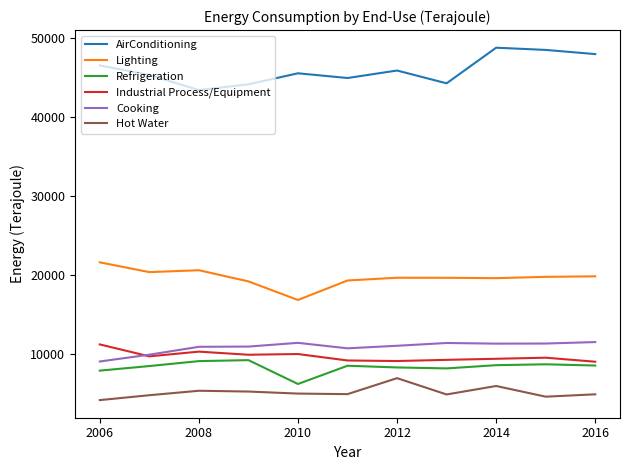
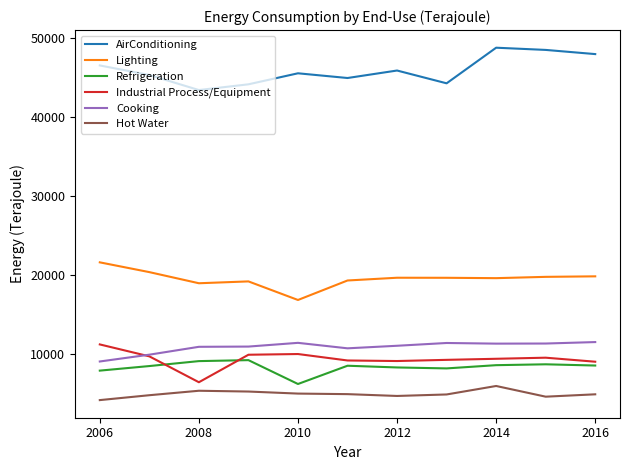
  {
    "AirConditioning": {
      "2010": 46000,
      "2012": 46000,
      "2014": 49000,
      "2016": 48000
    },
    "Lighting": {
      "2006": 22000,
-     "2008": 21000,
+     "2008": 19000,
      "2010": 17000,
      "2012": 20000,
      "2014": 20000,
      "2016": 20000
    },
    "Refrigeration": {
      "2006": 8000,
      "2008": 9000,
      "2010": 6000,
      "2012": 8000,
      "2014": 9000,
      "2016": 9000
    },
    "Industrial Process/Equipment": {
      "2006": 11000,
-     "2008": 10000,
+     "2008": 6000,
      "2010": 10000,
      "2012": 9000,
      "2014": 9000,
      "2016": 9000
    },
    "Cooking": {
      "2006": 9000,
      "2008": 11000,
      "2010": 11000,
      "2012": 11000,
      "2014": 11000,
      "2016": 12000
    },
    "Hot Water": {
      "2006": 4000,
      "2008": 5000,
      "2010": 5000,
-     "2012": 7000,
+     "2012": 5000,
      "2014": 6000,
      "2016": 5000
    }
  }
